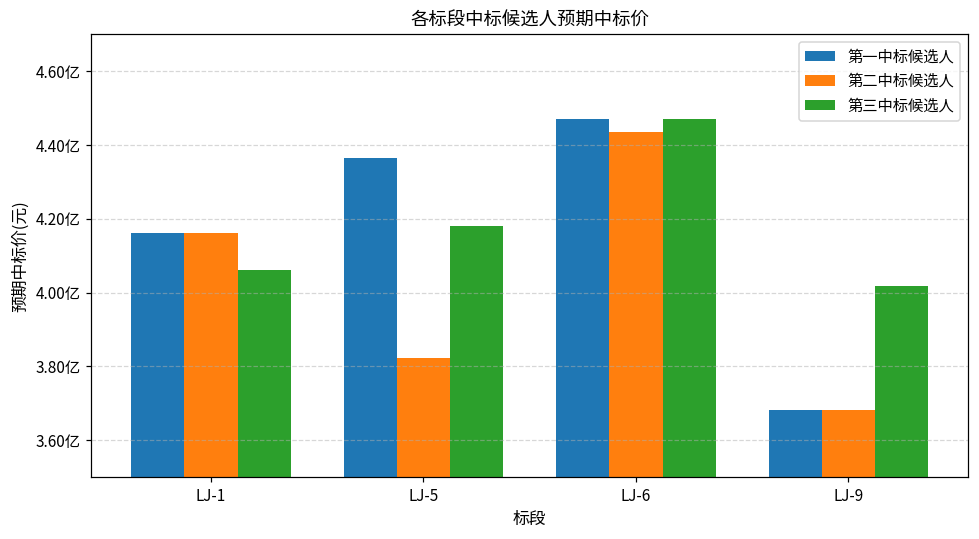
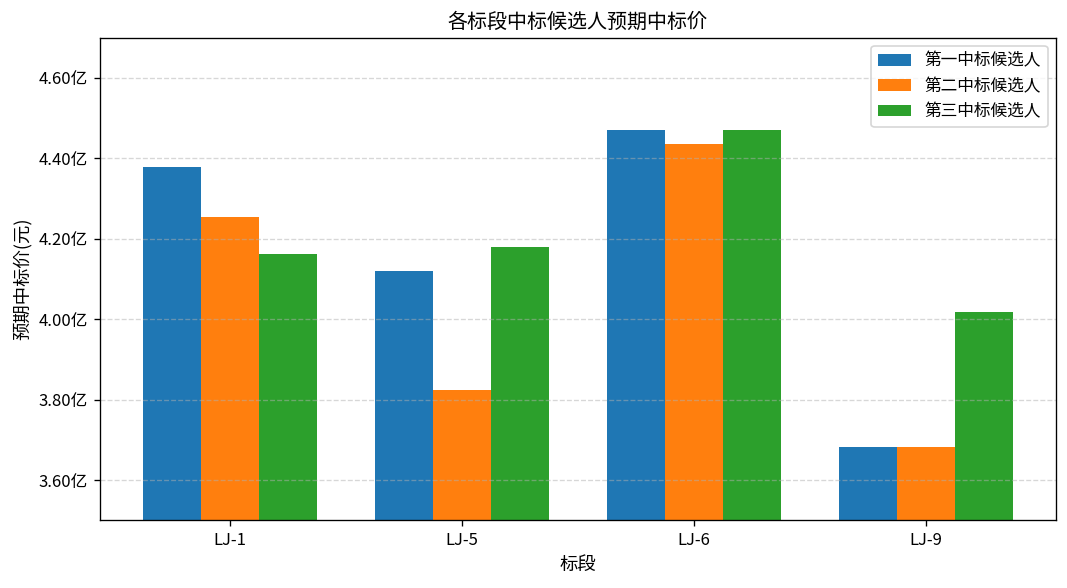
  {
    "第一中标候选人": {
-     "LJ-1": "4.16亿",
-     "LJ-5": "4.37亿",
+     "LJ-1": "4.38亿",
+     "LJ-5": "4.12亿",
      "LJ-6": "4.47亿",
      "LJ-9": "3.68亿"
    },
    "第二中标候选人": {
-     "LJ-1": "4.16亿",
+     "LJ-1": "4.25亿",
      "LJ-5": "3.82亿",
      "LJ-6": "4.44亿",
      "LJ-9": "3.68亿"
    },
    "第三中标候选人": {
-     "LJ-1": "4.06亿",
+     "LJ-1": "4.16亿",
      "LJ-5": "4.18亿",
      "LJ-6": "4.47亿",
      "LJ-9": "4.02亿"
    }
  }
